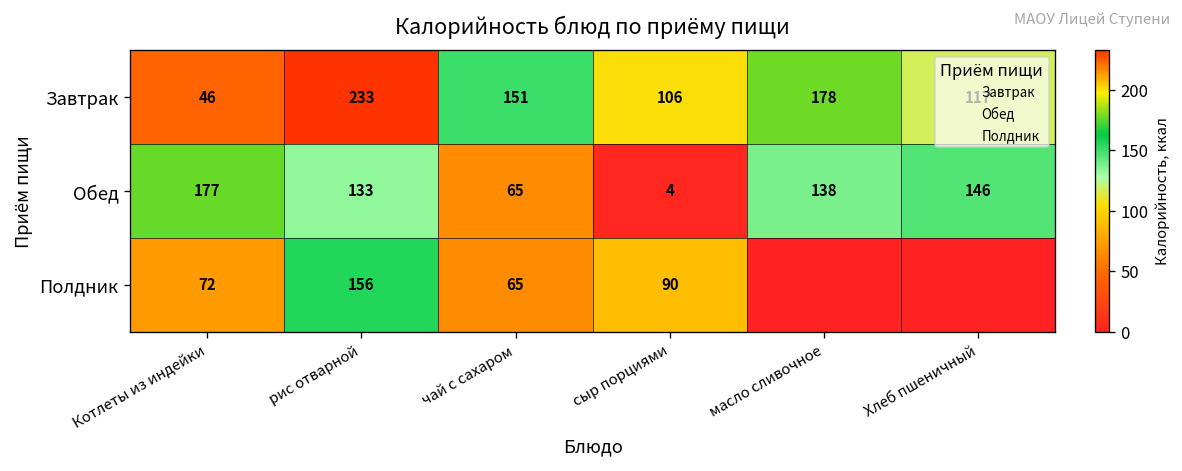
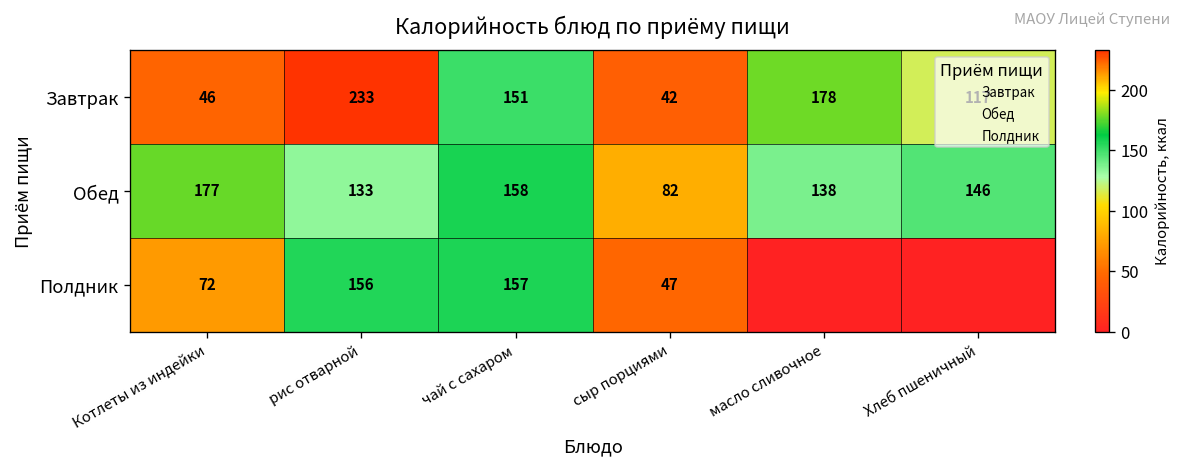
  {
    "Завтрак": {
      "Котлеты из индейки": 46,
      "рис отварной": 233,
      "чай с сахаром": 151,
-     "сыр порциями": 106,
+     "сыр порциями": 42,
      "масло сливочное": 178
    },
    "Обед": {
      "Котлеты из индейки": 177,
      "рис отварной": 133,
-     "чай с сахаром": 65,
-     "сыр порциями": 4,
+     "чай с сахаром": 158,
+     "сыр порциями": 82,
      "масло сливочное": 138,
      "Хлеб пшеничный": 146
    },
    "Полдник": {
      "Котлеты из индейки": 72,
      "рис отварной": 156,
-     "чай с сахаром": 65,
-     "сыр порциями": 90
+     "чай с сахаром": 157,
+     "сыр порциями": 47
    }
  }
